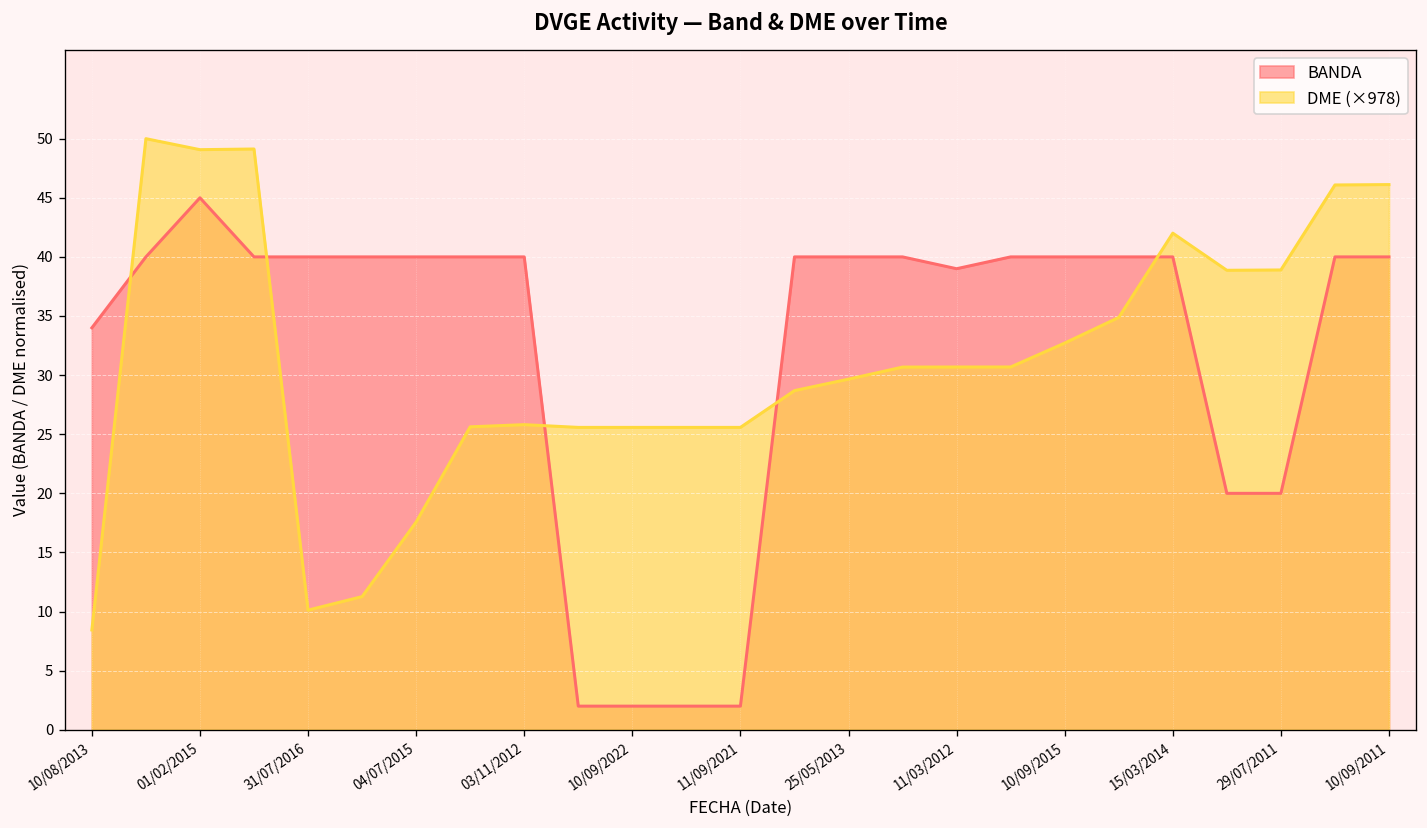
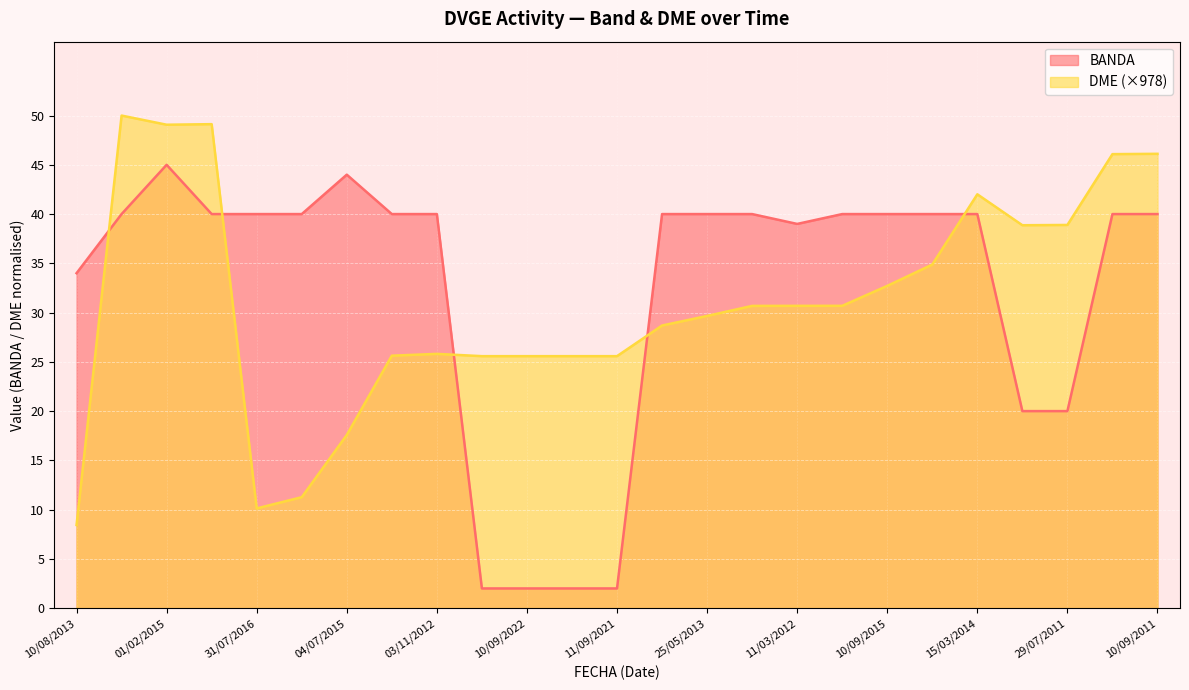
  {
    "BANDA": {
      "10/08/2013": 34,
      "01/02/2015": 45,
      "31/07/2016": 40,
-     "04/07/2015": 40,
+     "04/07/2015": 44,
      "03/11/2012": 40,
      "10/09/2022": 2,
      "11/09/2021": 2,
      "25/05/2013": 40,
      "11/03/2012": 39,
      "10/09/2015": 40,
      "15/03/2014": 40,
      "29/07/2011": 20
    },
    "DME (×978)": {
      "10/08/2013": 8,
      "01/02/2015": 49,
      "31/07/2016": 10,
      "04/07/2015": 18,
      "03/11/2012": 26,
      "10/09/2022": 26,
      "11/09/2021": 26,
      "25/05/2013": 30,
      "11/03/2012": 31,
      "10/09/2015": 33,
      "15/03/2014": 42,
      "29/07/2011": 39
    }
  }
